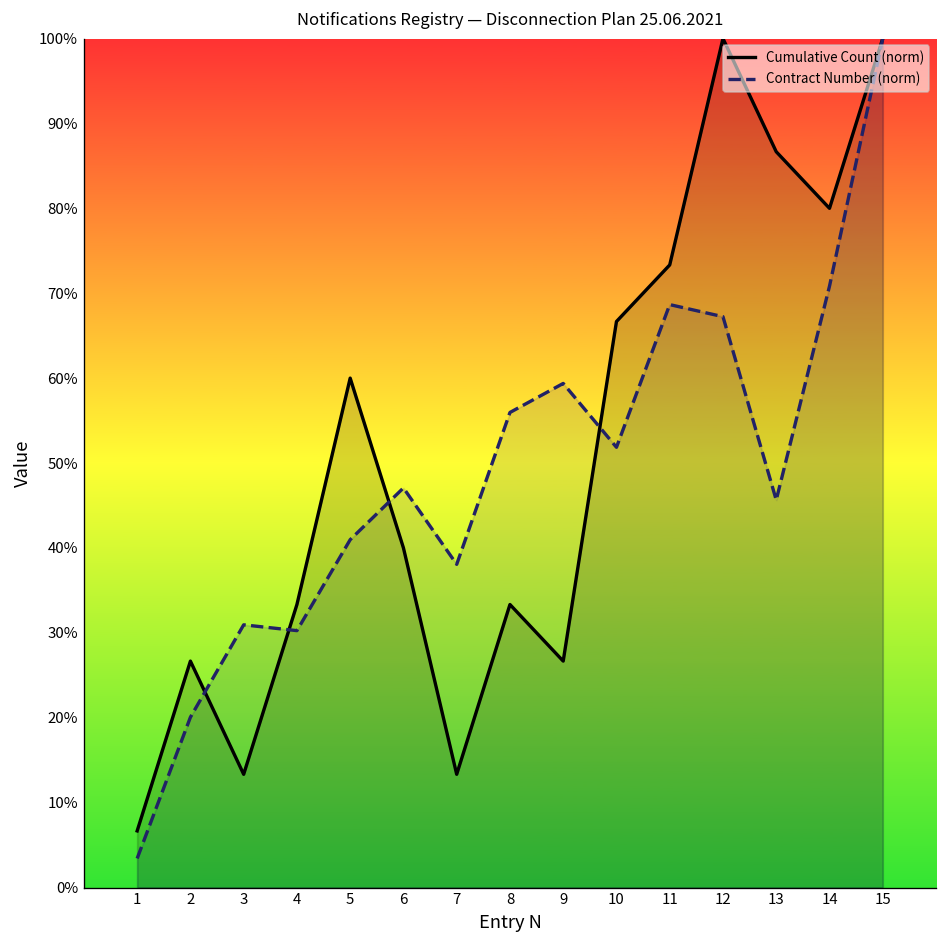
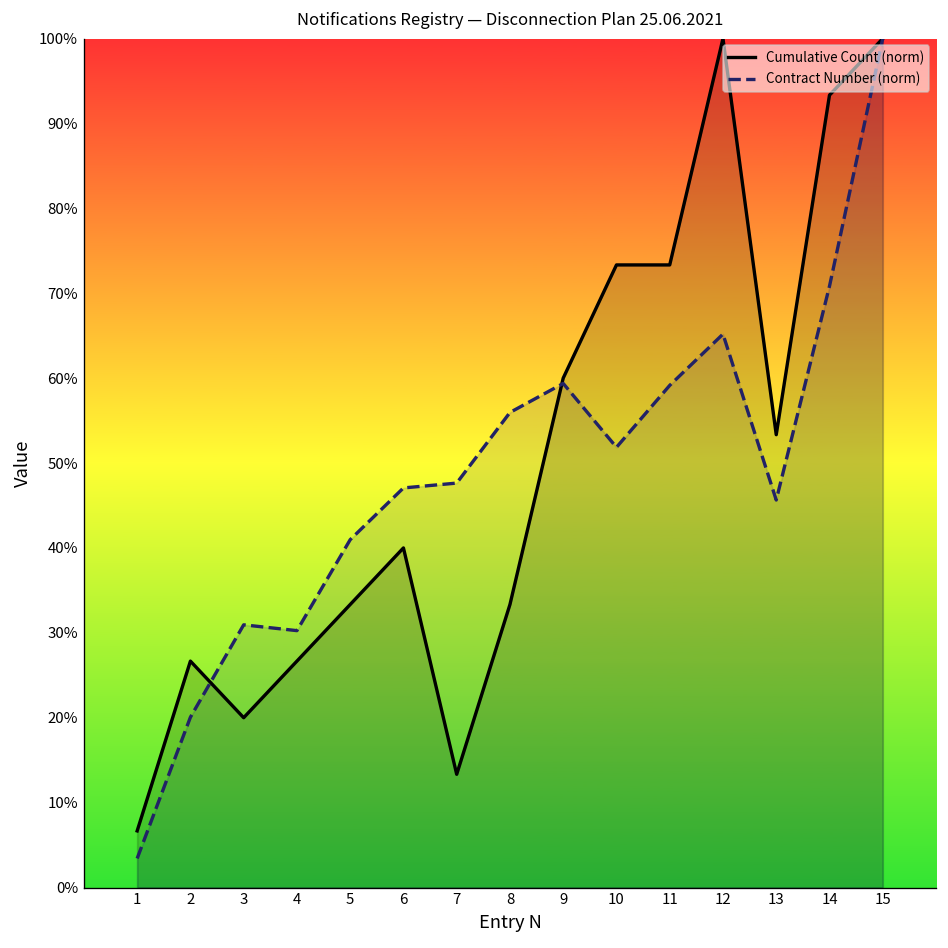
  {
    "Cumulative Count (norm)": {
      "1": "7%",
      "2": "27%",
-     "3": "13%",
-     "4": "33%",
-     "5": "60%",
+     "3": "20%",
+     "4": "27%",
+     "5": "33%",
      "6": "40%",
      "7": "13%",
      "8": "33%",
-     "9": "27%",
-     "10": "67%",
+     "9": "60%",
+     "10": "73%",
      "11": "73%",
      "12": "100%",
-     "13": "87%",
-     "14": "80%"
+     "13": "53%",
+     "14": "93%"
    },
    "Contract Number (norm)": {
      "1": "3%",
      "2": "20%",
      "3": "31%",
      "4": "30%",
      "5": "41%",
      "6": "47%",
-     "7": "38%",
+     "7": "48%",
      "8": "56%",
      "9": "59%",
      "10": "52%",
-     "11": "69%",
-     "12": "67%",
+     "11": "59%",
+     "12": "65%",
      "13": "46%",
      "14": "71%"
    }
  }
